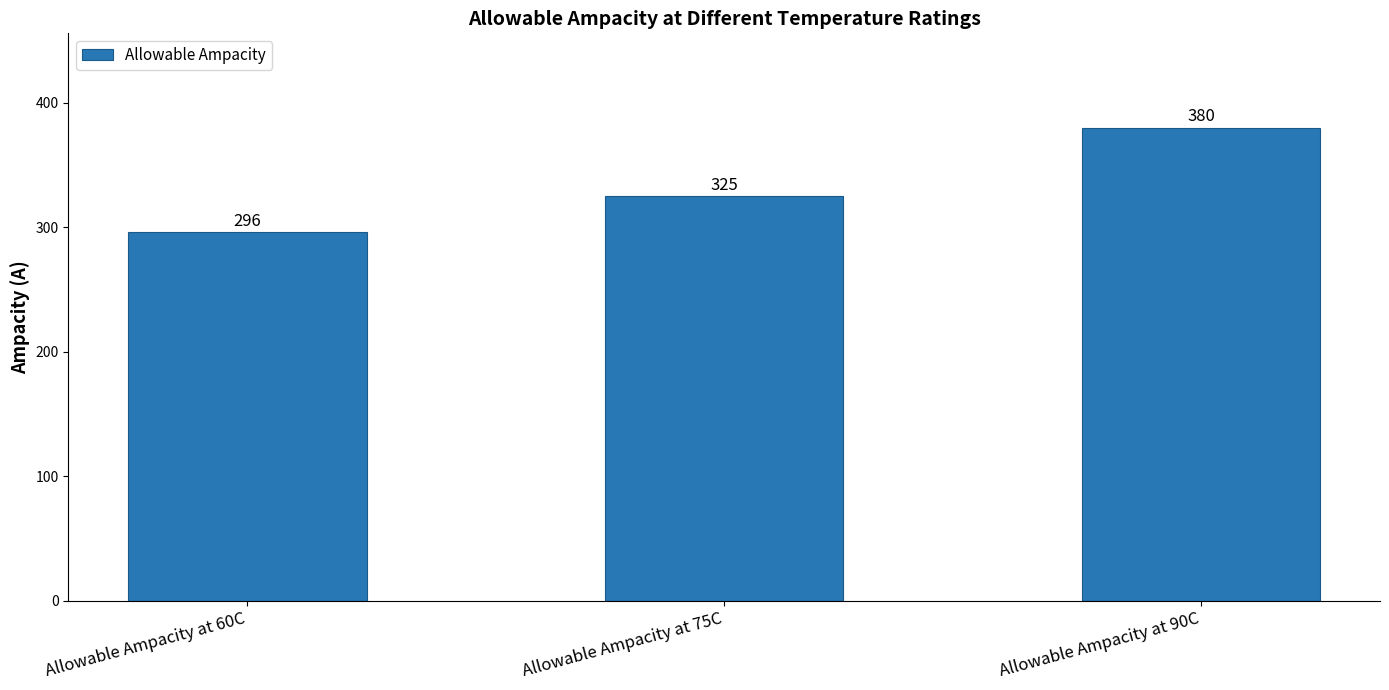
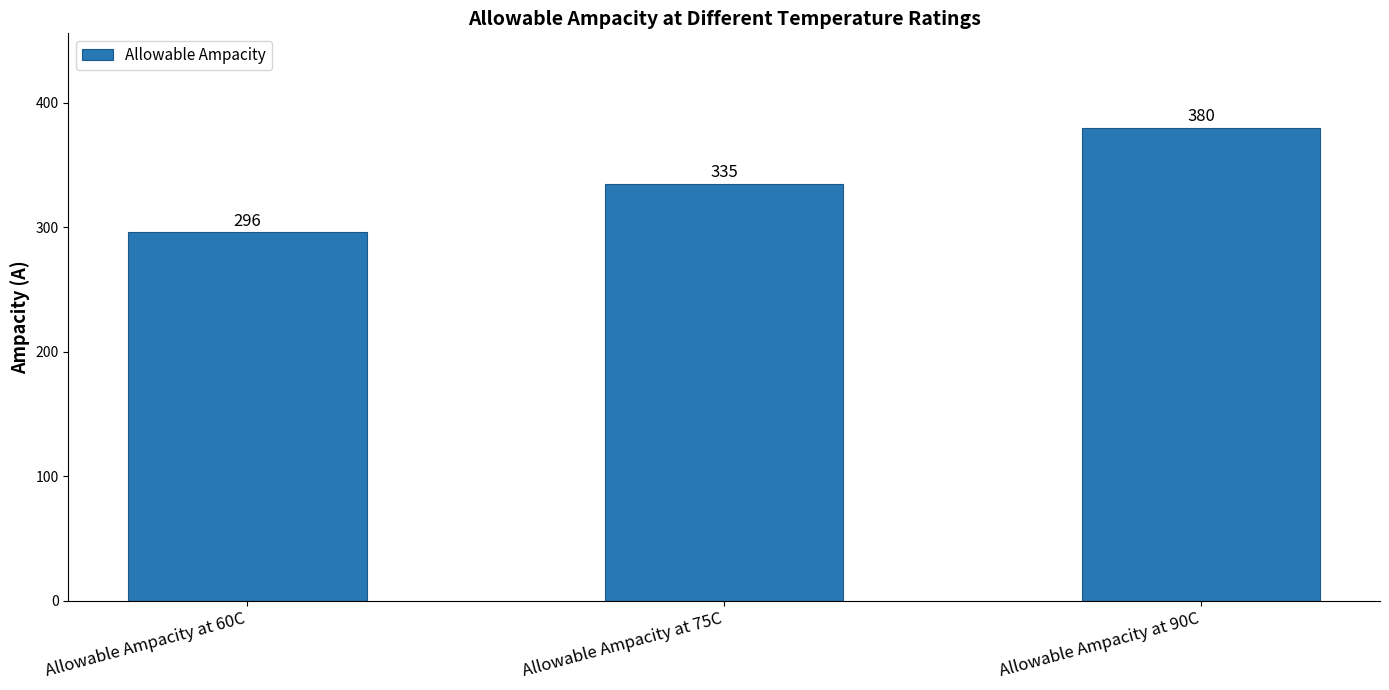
  {
    "Allowable Ampacity at 60C": 296,
-   "Allowable Ampacity at 75C": 325,
+   "Allowable Ampacity at 75C": 335,
    "Allowable Ampacity at 90C": 380
  }
